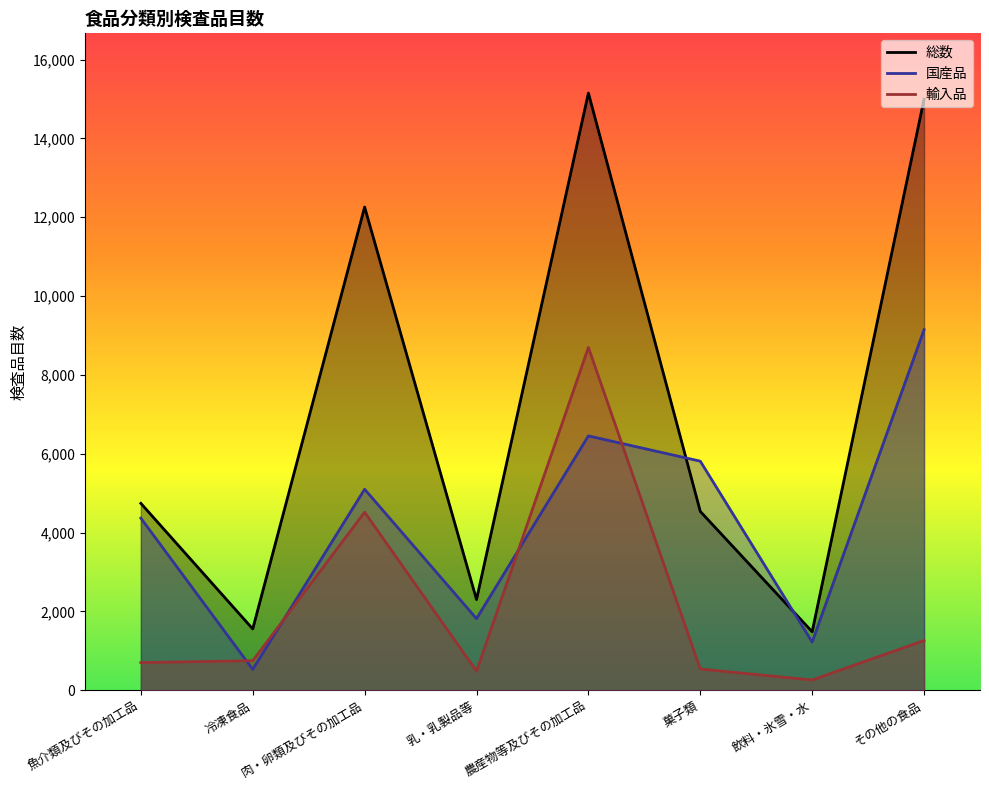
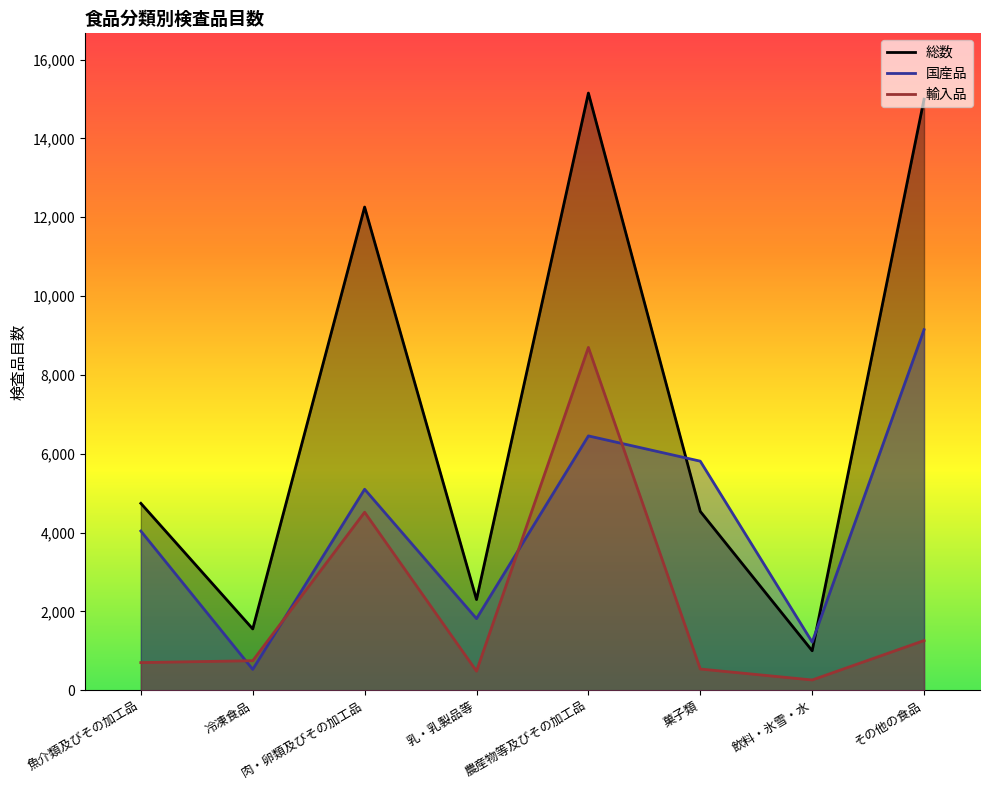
  {
    "総数": {
      "魚介類及びその加工品": "4,700",
      "冷凍食品": "1,600",
      "肉・卵類及びその加工品": "12,300",
      "乳・乳製品等": "2,300",
      "農産物等及びその加工品": "15,200",
      "菓子類": "4,500",
-     "飲料・氷雪・水": "1,500"
+     "飲料・氷雪・水": "1,000"
    },
    "国産品": {
-     "魚介類及びその加工品": "4,400",
+     "魚介類及びその加工品": "4,000",
      "冷凍食品": "500",
      "肉・卵類及びその加工品": "5,100",
      "乳・乳製品等": "1,800",
      "農産物等及びその加工品": "6,500",
      "菓子類": "5,800",
      "飲料・氷雪・水": "1,200",
      "その他の食品": "9,100"
    },
    "輸入品": {
      "魚介類及びその加工品": "700",
      "冷凍食品": "800",
      "肉・卵類及びその加工品": "4,500",
      "乳・乳製品等": "500",
      "農産物等及びその加工品": "8,700",
      "菓子類": "500",
      "飲料・氷雪・水": "300",
      "その他の食品": "1,300"
    }
  }
